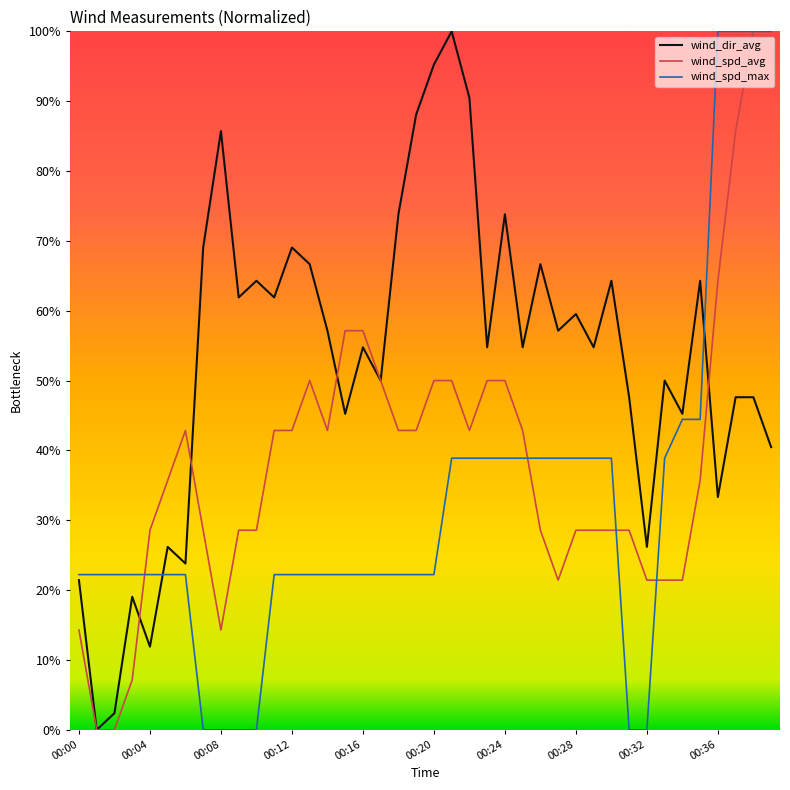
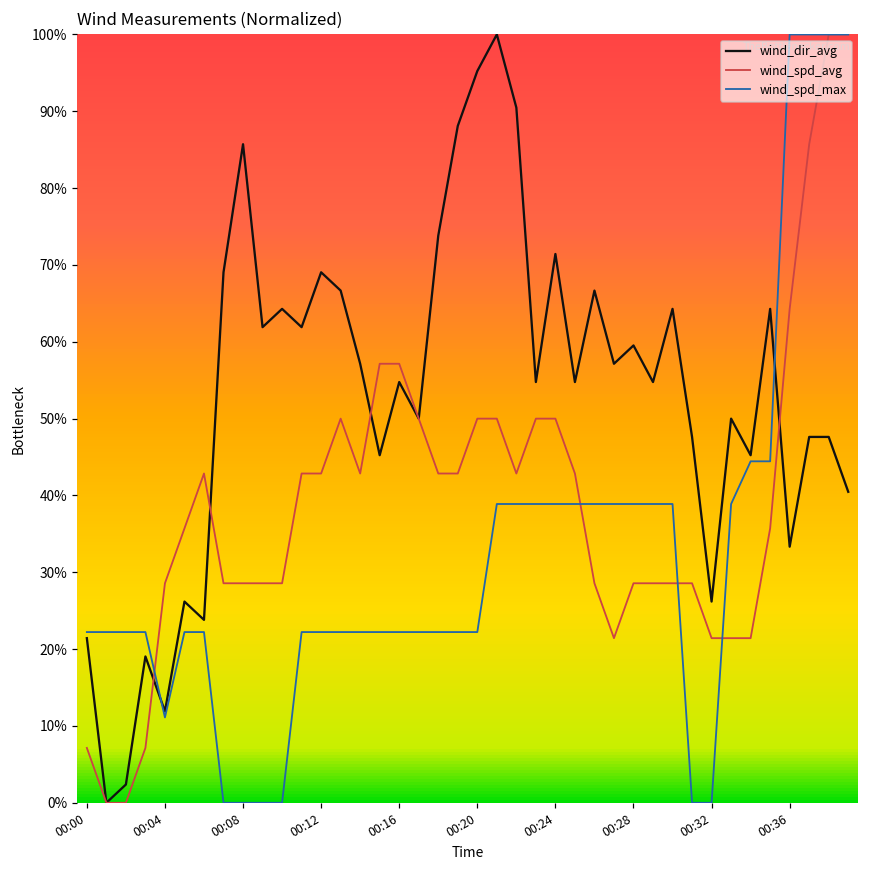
  {
    "wind_dir_avg": {
      "00:00": "21%",
      "00:04": "12%",
      "00:08": "86%",
      "00:12": "69%",
      "00:16": "55%",
      "00:20": "95%",
-     "00:24": "74%",
+     "00:24": "71%",
      "00:28": "60%",
      "00:32": "26%",
      "00:36": "33%"
    },
    "wind_spd_avg": {
-     "00:00": "14%",
+     "00:00": "7%",
      "00:04": "29%",
-     "00:08": "14%",
+     "00:08": "29%",
      "00:12": "43%",
      "00:16": "57%",
      "00:20": "50%",
      "00:24": "50%",
      "00:28": "29%",
      "00:32": "21%",
      "00:36": "64%"
    },
    "wind_spd_max": {
      "00:00": "22%",
-     "00:04": "22%",
+     "00:04": "11%",
      "00:08": "0%",
      "00:12": "22%",
      "00:16": "22%",
      "00:20": "22%",
      "00:24": "39%",
      "00:28": "39%",
      "00:32": "0%",
      "00:36": "100%"
    }
  }
